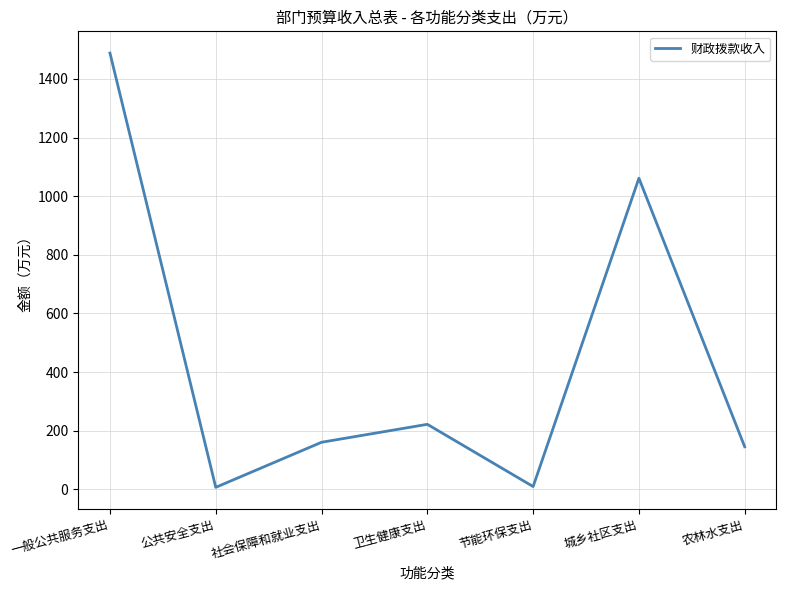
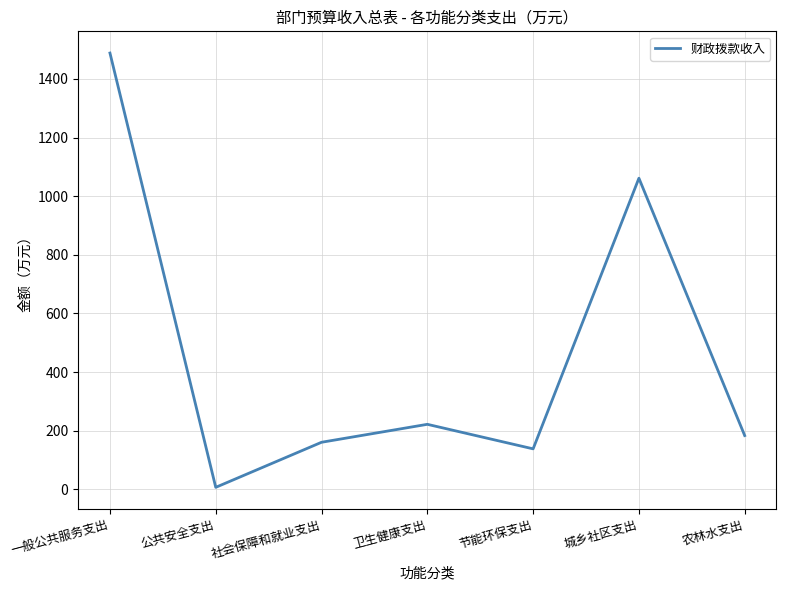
  {
    "一般公共服务支出": 1490,
    "公共安全支出": 10,
    "社会保障和就业支出": 160,
    "卫生健康支出": 220,
-   "节能环保支出": 10,
+   "节能环保支出": 140,
    "城乡社区支出": 1060,
-   "农林水支出": 150
+   "农林水支出": 180
  }
